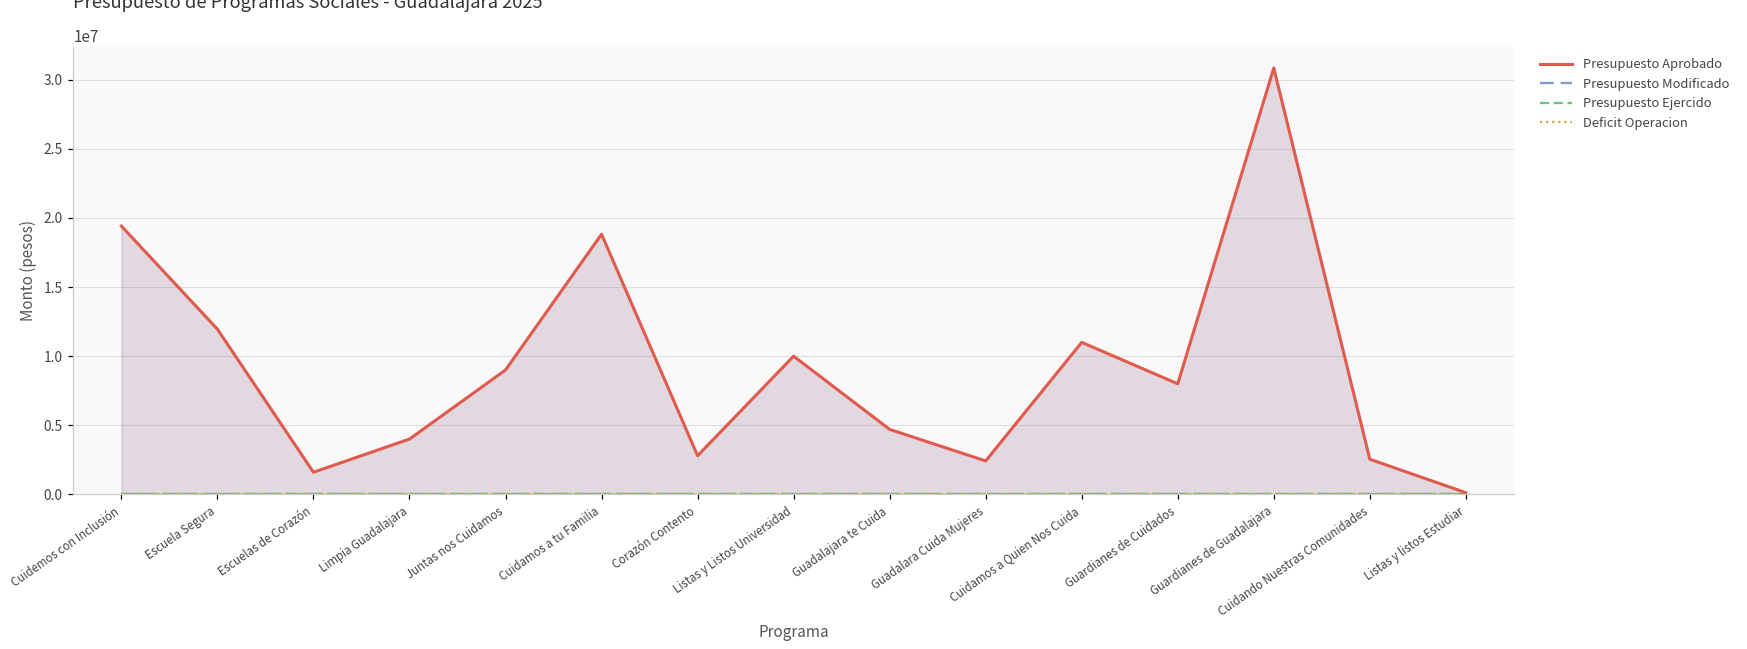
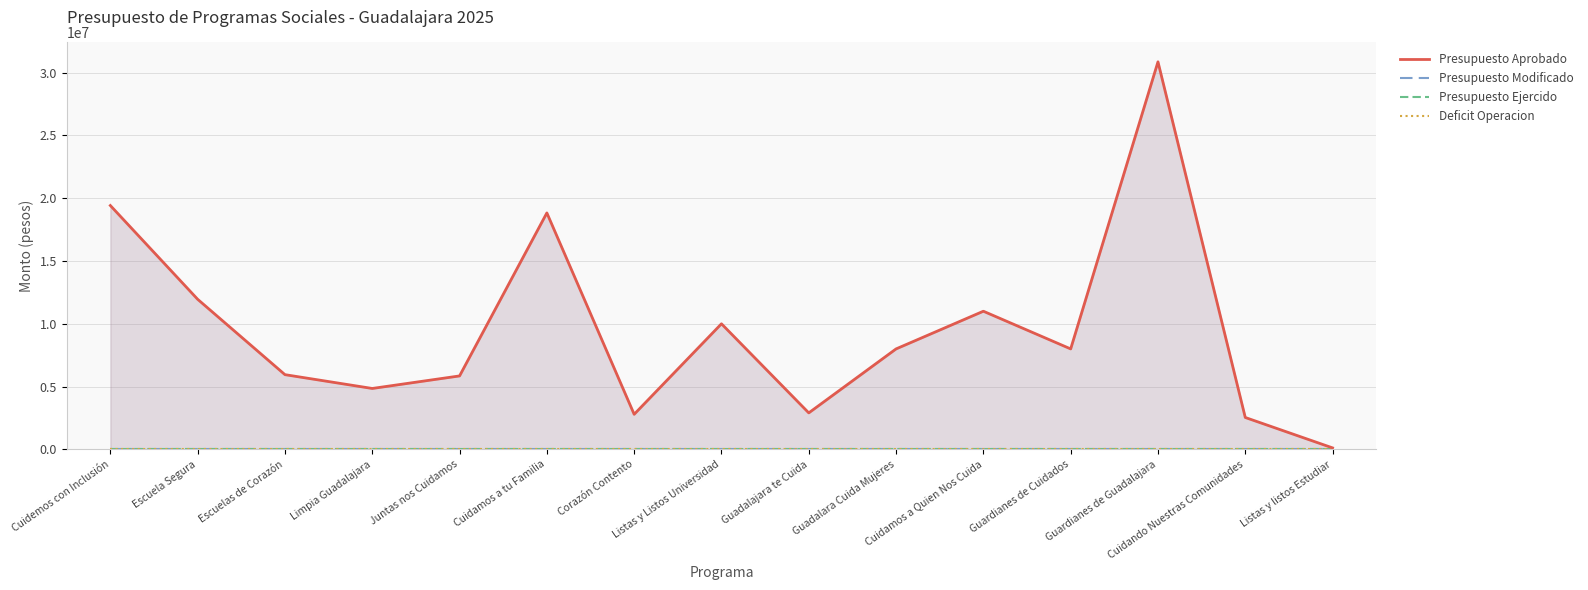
  {
    "Presupuesto Aprobado": {
      "Cuidemos con Inclusión": 19400000,
      "Escuela Segura": 12000000,
-     "Escuelas de Corazón": 1600000,
-     "Limpia Guadalajara": 4000000,
-     "Juntas nos Cuidamos": 9000000,
+     "Escuelas de Corazón": 6000000,
+     "Limpia Guadalajara": 4900000,
+     "Juntas nos Cuidamos": 5800000,
      "Cuidamos a tu Familia": 18800000,
      "Corazón Contento": 2800000,
      "Listas y Listos Universidad": 10000000,
-     "Guadalajara te Cuida": 4700000,
-     "Guadalara Cuida Mujeres": 2400000,
+     "Guadalajara te Cuida": 2900000,
+     "Guadalara Cuida Mujeres": 8000000,
      "Cuidamos a Quien Nos Cuida": 11000000,
      "Guardianes de Cuidados": 8000000,
      "Guardianes de Guadalajara": 30900000,
      "Cuidando Nuestras Comunidades": 2500000
    },
    "Deficit Operacion": {
      "Cuidemos con Inclusión": 0,
      "Escuela Segura": 0,
      "Escuelas de Corazón": 0,
      "Limpia Guadalajara": 0,
      "Juntas nos Cuidamos": 0,
      "Cuidamos a tu Familia": 0,
      "Corazón Contento": 0,
      "Listas y Listos Universidad": 0,
      "Guadalajara te Cuida": 0,
      "Guadalara Cuida Mujeres": 0,
      "Cuidamos a Quien Nos Cuida": 0,
      "Guardianes de Cuidados": 0,
      "Guardianes de Guadalajara": 0,
      "Cuidando Nuestras Comunidades": 0
    }
  }
